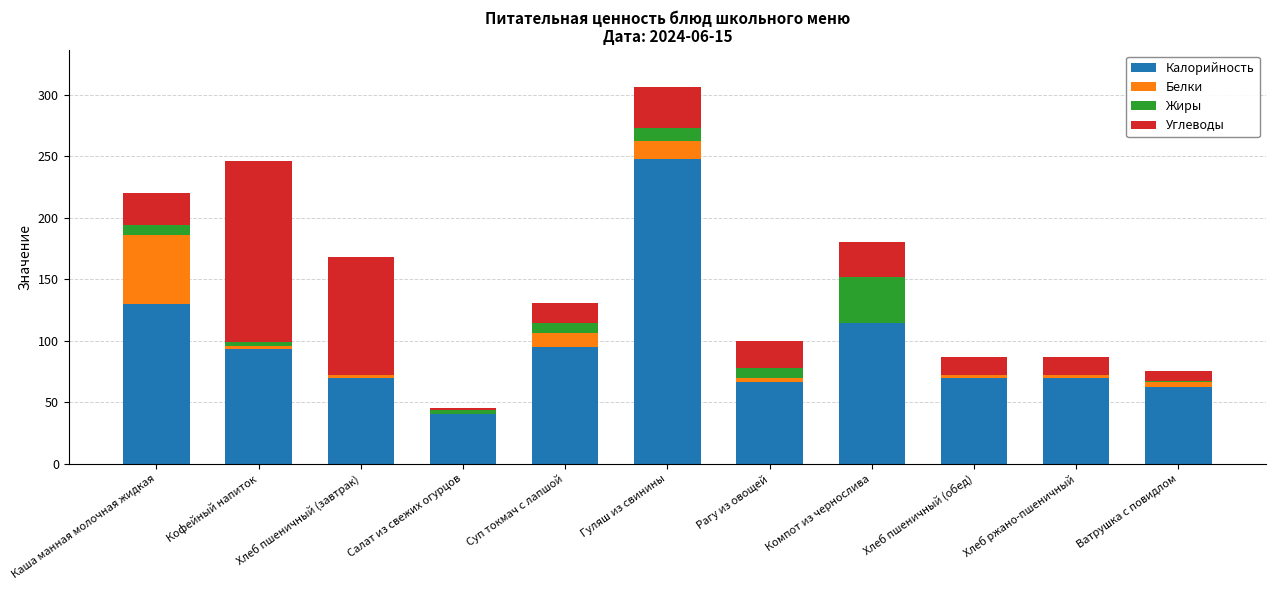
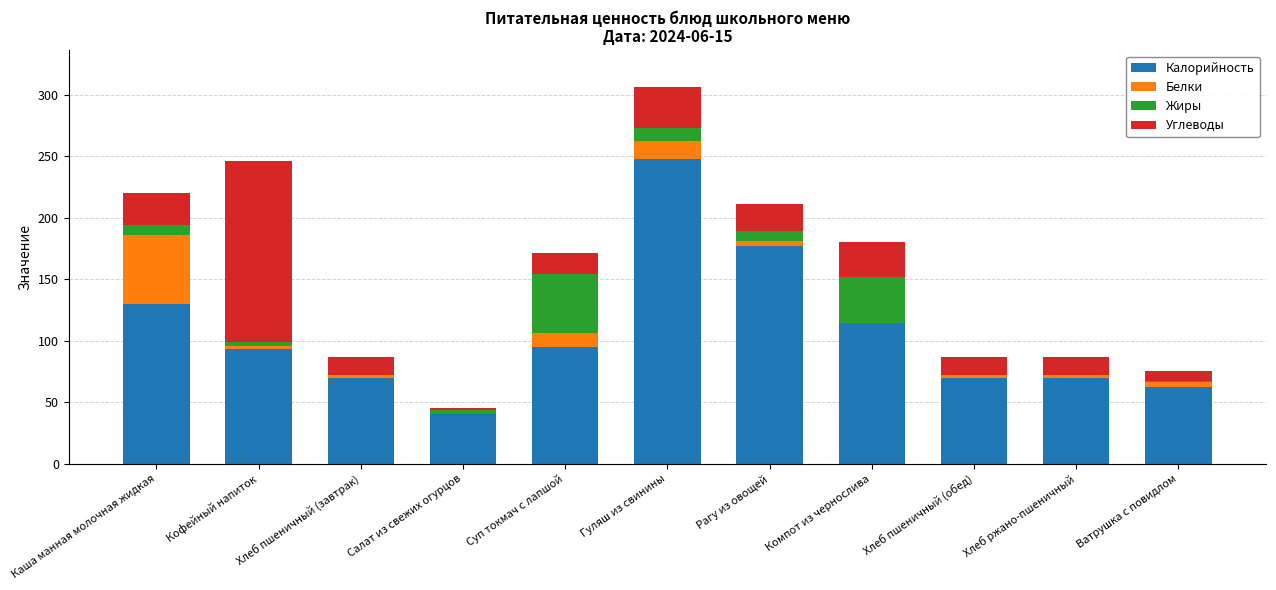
  {
    "Калорийность": {
      "Каша манная молочная жидкая": 130,
      "Кофейный напиток": 93,
      "Хлеб пшеничный (завтрак)": 70,
      "Салат из свежих огурцов": 40,
      "Суп токмач с лапшой": 95,
      "Гуляш из свинины": 248,
-     "Рагу из овощей": 66,
+     "Рагу из овощей": 177,
      "Компот из чернослива": 114,
      "Хлеб пшеничный (обед)": 70,
      "Хлеб ржано-пшеничный": 70,
      "Ватрушка с повидлом": 62
    },
    "Белки": {
      "Каша манная молочная жидкая": 56,
      "Кофейный напиток": 3,
      "Салат из свежих огурцов": 0,
      "Суп токмач с лапшой": 11,
      "Гуляш из свинины": 14,
      "Рагу из овощей": 4,
      "Компот из чернослива": 0,
      "Ватрушка с повидлом": 4
    },
    "Жиры": {
      "Каша манная молочная жидкая": 8,
      "Кофейный напиток": 3,
      "Хлеб пшеничный (завтрак)": 0,
      "Салат из свежих огурцов": 4,
-     "Суп токмач с лапшой": 8,
+     "Суп токмач с лапшой": 48,
      "Гуляш из свинины": 11,
      "Рагу из овощей": 8,
      "Компот из чернослива": 38,
      "Хлеб пшеничный (обед)": 0,
      "Хлеб ржано-пшеничный": 0
    },
    "Углеводы": {
      "Каша манная молочная жидкая": 26,
      "Кофейный напиток": 147,
-     "Хлеб пшеничный (завтрак)": 96,
+     "Хлеб пшеничный (завтрак)": 15,
      "Суп токмач с лапшой": 17,
      "Гуляш из свинины": 33,
      "Рагу из овощей": 22,
      "Компот из чернослива": 28,
      "Хлеб пшеничный (обед)": 15,
      "Хлеб ржано-пшеничный": 15,
      "Ватрушка с повидлом": 8
    }
  }
